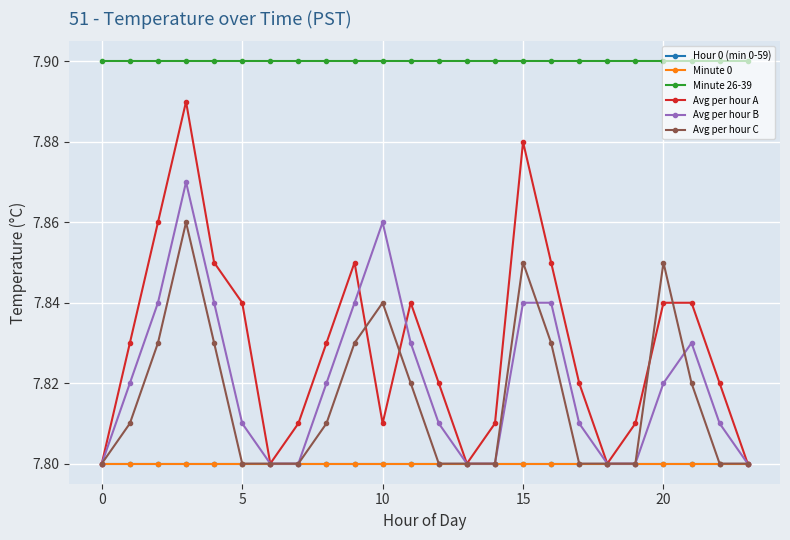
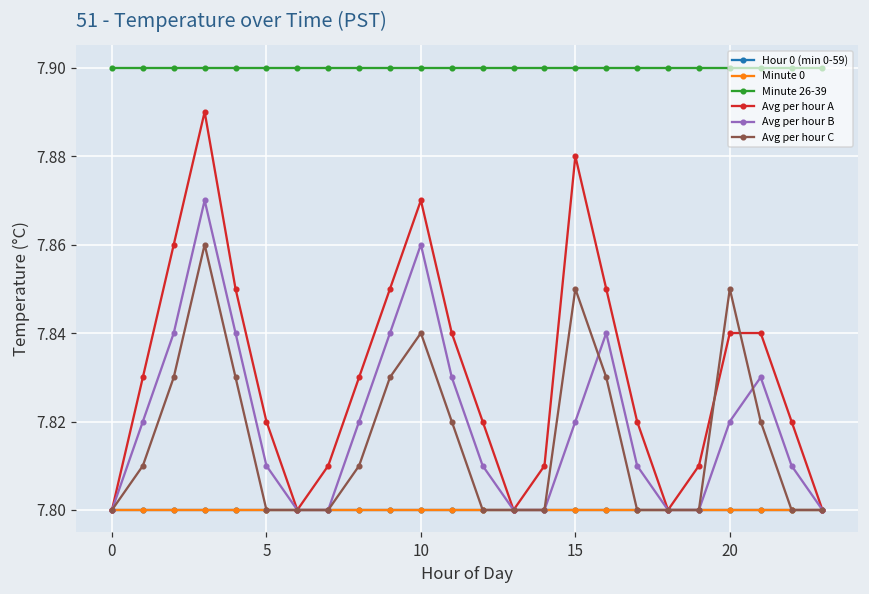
  {
    "Minute 0": {
      "10": 7.80,
      "15": 7.80,
      "20": 7.80
    },
    "Minute 26-39": {
      "0": 7.90,
      "5": 7.90,
      "10": 7.90,
      "15": 7.90
    },
    "Avg per hour A": {
-     "5": 7.84,
-     "10": 7.81,
+     "5": 7.82,
+     "10": 7.87,
      "15": 7.88,
      "20": 7.84
    },
    "Avg per hour B": {
      "5": 7.81,
      "10": 7.86,
-     "15": 7.84,
+     "15": 7.82,
      "20": 7.82
    },
    "Avg per hour C": {
      "10": 7.84,
      "15": 7.85,
      "20": 7.85
    }
  }
